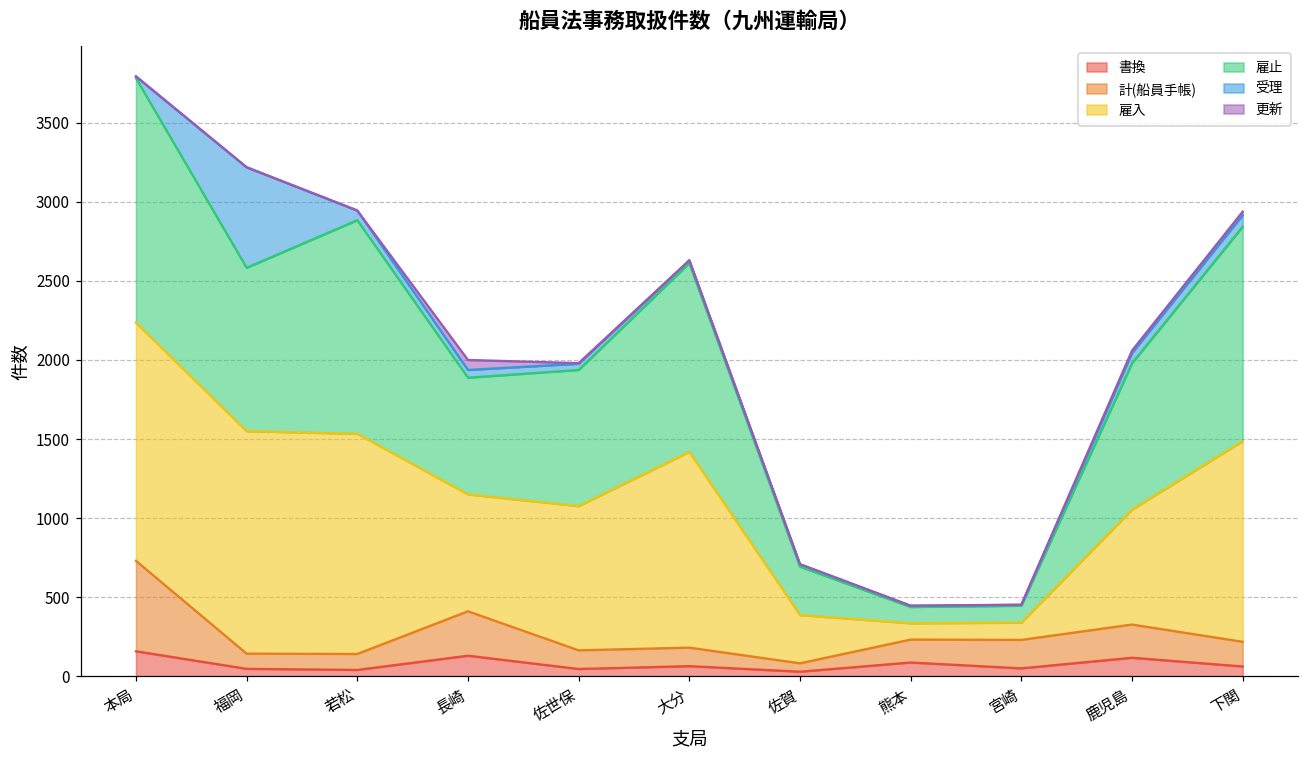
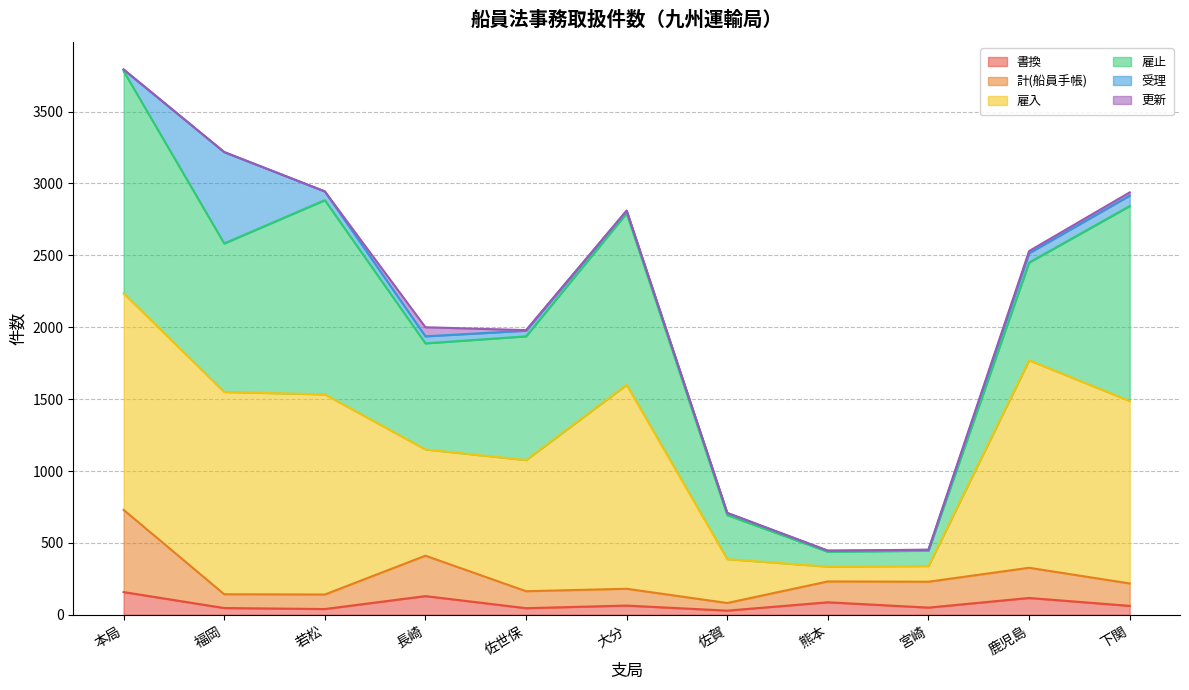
  {
    "雇入": {
      "本局": 1510,
      "福岡": 1410,
      "若松": 1390,
      "長崎": 740,
      "佐世保": 910,
-     "大分": 1240,
+     "大分": 1420,
      "佐賀": 310,
      "熊本": 100,
      "宮崎": 110,
-     "鹿児島": 730,
+     "鹿児島": 1440,
      "下関": 1270
    },
    "雇止": {
      "福岡": 1030,
      "若松": 1350,
      "長崎": 740,
      "佐世保": 860,
-     "鹿児島": 930,
+     "鹿児島": 680,
      "下関": 1360
    },
    "受理": {
      "長崎": 50,
      "下関": 70
    },
    "更新": {
      "長崎": 60,
      "下関": 20
    }
  }
